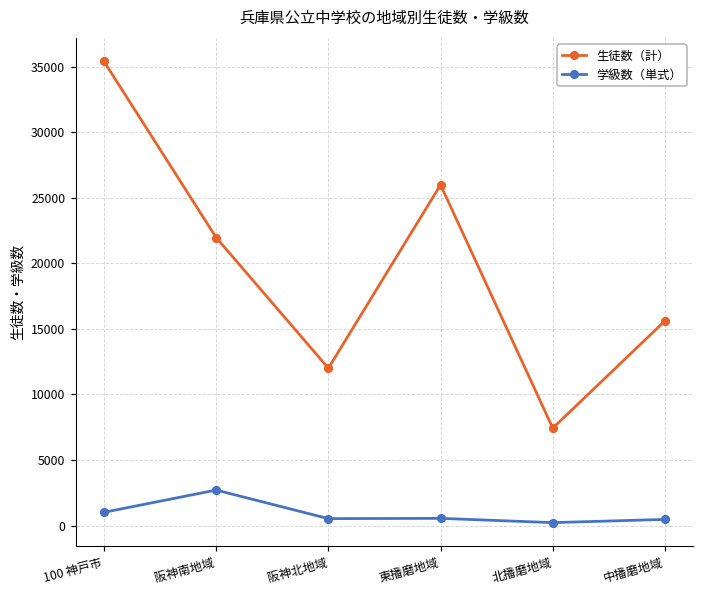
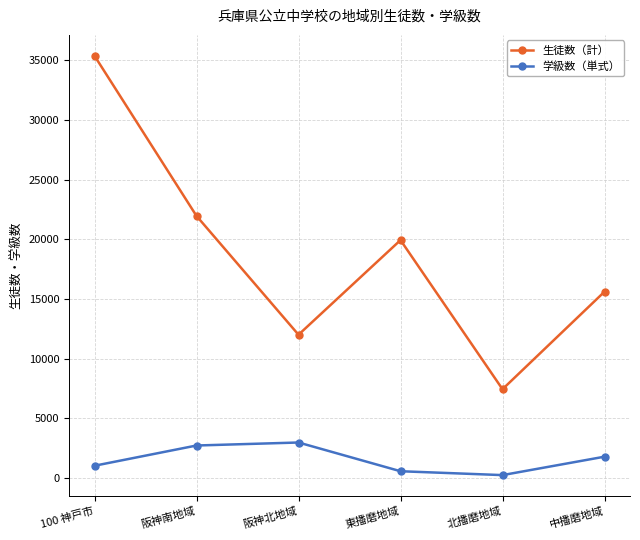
  {
    "生徒数（計）": {
      "100 神戸市": 35400,
      "阪神南地域": 22000,
      "阪神北地域": 12000,
-     "東播磨地域": 26000,
+     "東播磨地域": 19900,
      "北播磨地域": 7400,
      "中播磨地域": 15600
    },
    "学級数（単式）": {
      "100 神戸市": 1000,
      "阪神南地域": 2700,
-     "阪神北地域": 500,
+     "阪神北地域": 3000,
      "東播磨地域": 500,
      "北播磨地域": 200,
-     "中播磨地域": 500
+     "中播磨地域": 1800
    }
  }
